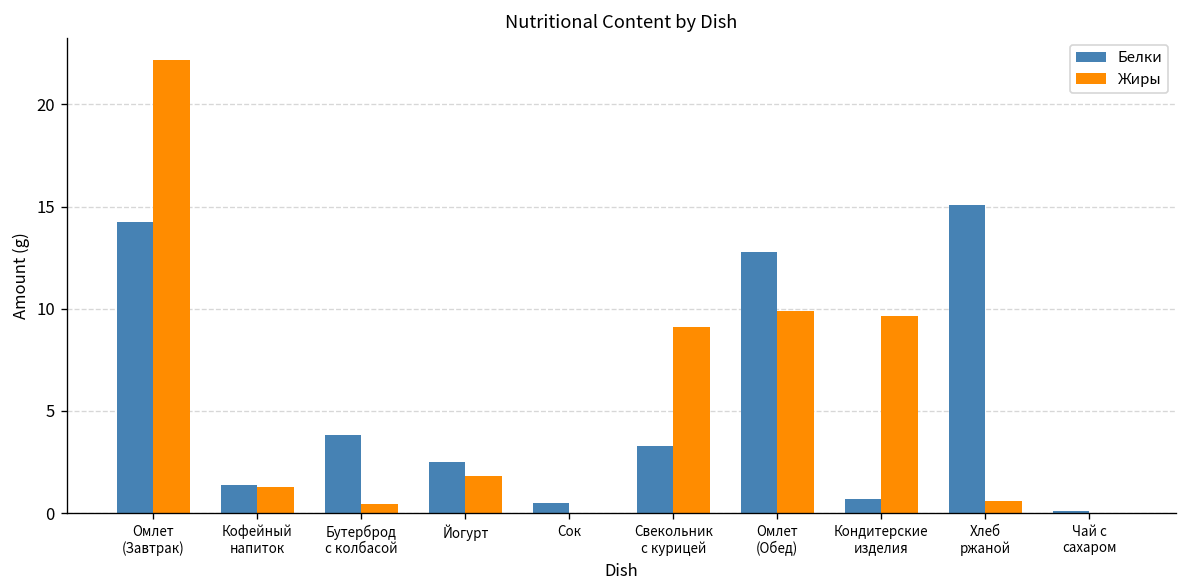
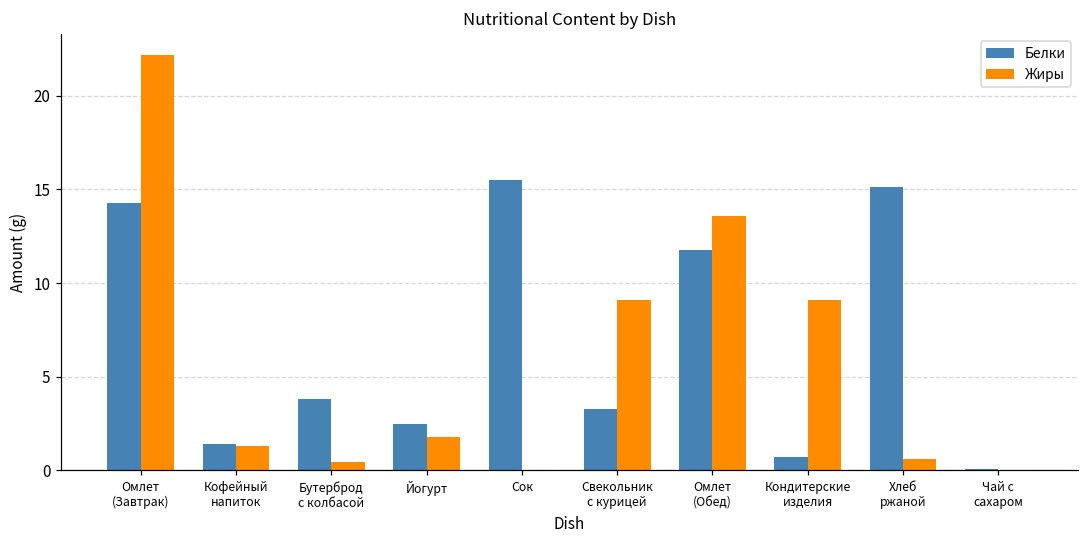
  {
    "Белки": {
      "Омлет (Завтрак)": 14.3,
      "Кофейный напиток": 1.4,
      "Бутерброд с колбасой": 3.8,
      "Йогурт": 2.5,
-     "Сок": 0.5,
+     "Сок": 15.5,
      "Свекольник с курицей": 3.3,
-     "Омлет (Обед)": 12.8,
+     "Омлет (Обед)": 11.8,
      "Кондитерские изделия": 0.7,
      "Хлеб ржаной": 15.1
    },
    "Жиры": {
      "Омлет (Завтрак)": 22.2,
      "Кофейный напиток": 1.3,
      "Бутерброд с колбасой": 0.5,
      "Йогурт": 1.8,
      "Сок": 0.0,
      "Свекольник с курицей": 9.1,
-     "Омлет (Обед)": 9.9,
-     "Кондитерские изделия": 9.6,
+     "Омлет (Обед)": 13.6,
+     "Кондитерские изделия": 9.1,
      "Хлеб ржаной": 0.6,
      "Чай с сахаром": 0.0
    }
  }
